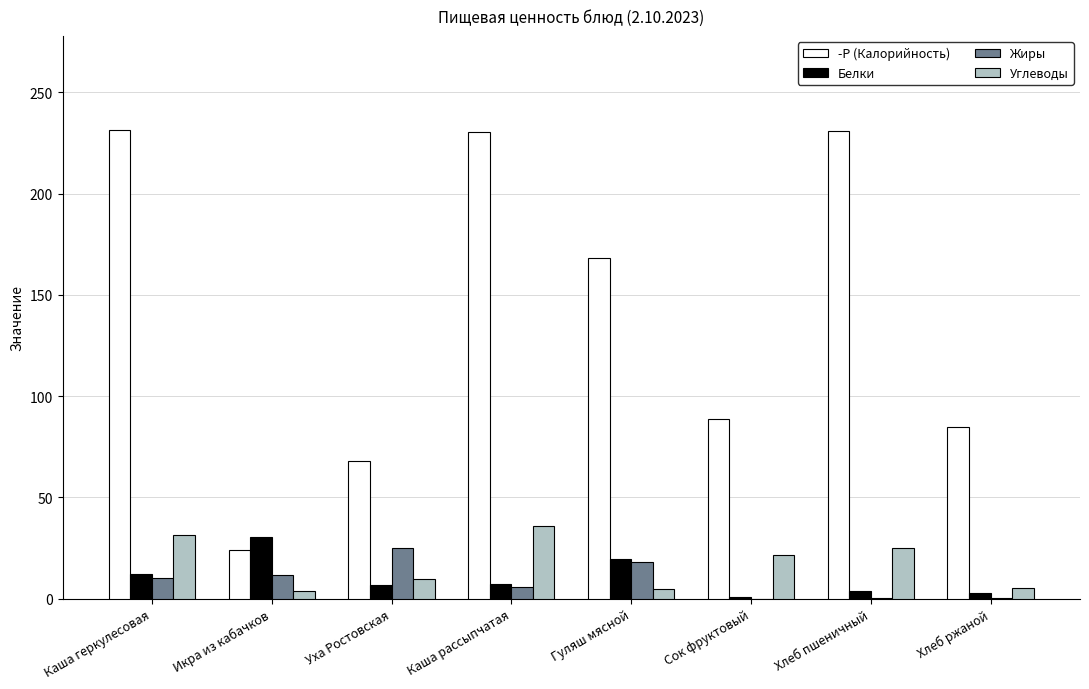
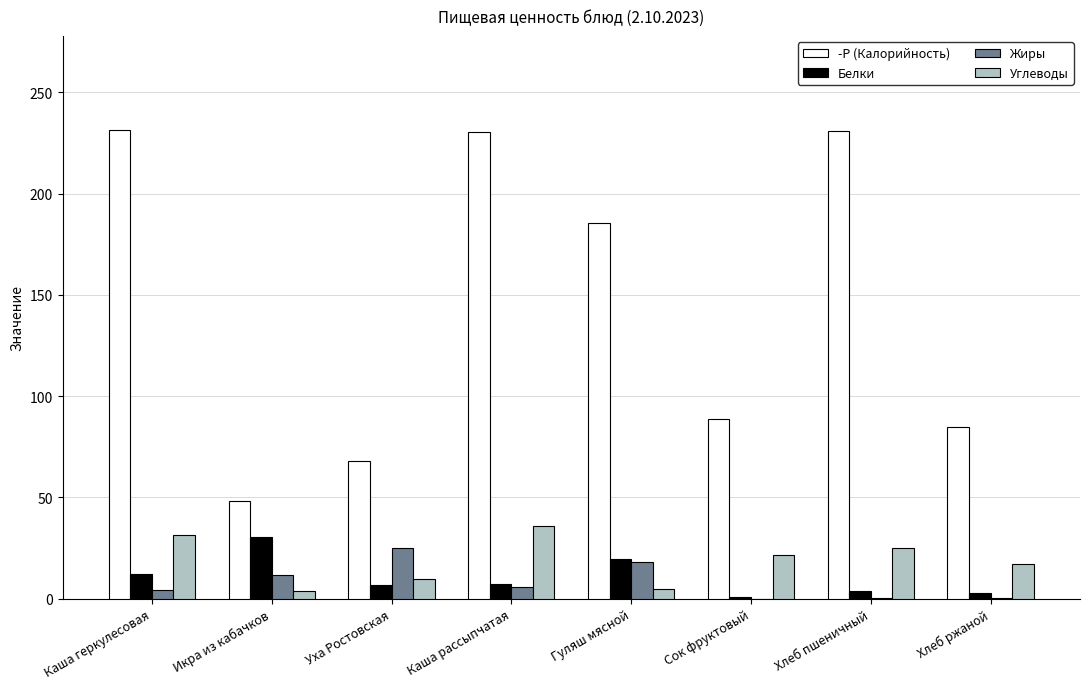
  {
    "-P (Калорийность)": {
      "Каша геркулесовая": 232,
-     "Икра из кабачков": 24,
+     "Икра из кабачков": 48,
      "Уха Ростовская": 68,
      "Каша рассыпчатая": 230,
-     "Гуляш мясной": 168,
+     "Гуляш мясной": 186,
      "Сок фруктовый": 88,
      "Хлеб пшеничный": 231,
      "Хлеб ржаной": 85
    },
    "Белки": {
      "Каша геркулесовая": 12,
      "Икра из кабачков": 31,
      "Уха Ростовская": 7,
      "Каша рассыпчатая": 7,
      "Гуляш мясной": 20,
      "Хлеб пшеничный": 4,
      "Хлеб ржаной": 3
    },
    "Жиры": {
-     "Каша геркулесовая": 10,
+     "Каша геркулесовая": 4,
      "Икра из кабачков": 12,
      "Уха Ростовская": 25,
      "Каша рассыпчатая": 6,
      "Гуляш мясной": 18,
      "Сок фруктовый": 0
    },
    "Углеводы": {
      "Каша геркулесовая": 31,
      "Икра из кабачков": 4,
      "Уха Ростовская": 10,
      "Каша рассыпчатая": 36,
      "Гуляш мясной": 5,
      "Сок фруктовый": 22,
      "Хлеб пшеничный": 25,
-     "Хлеб ржаной": 5
+     "Хлеб ржаной": 17
    }
  }
